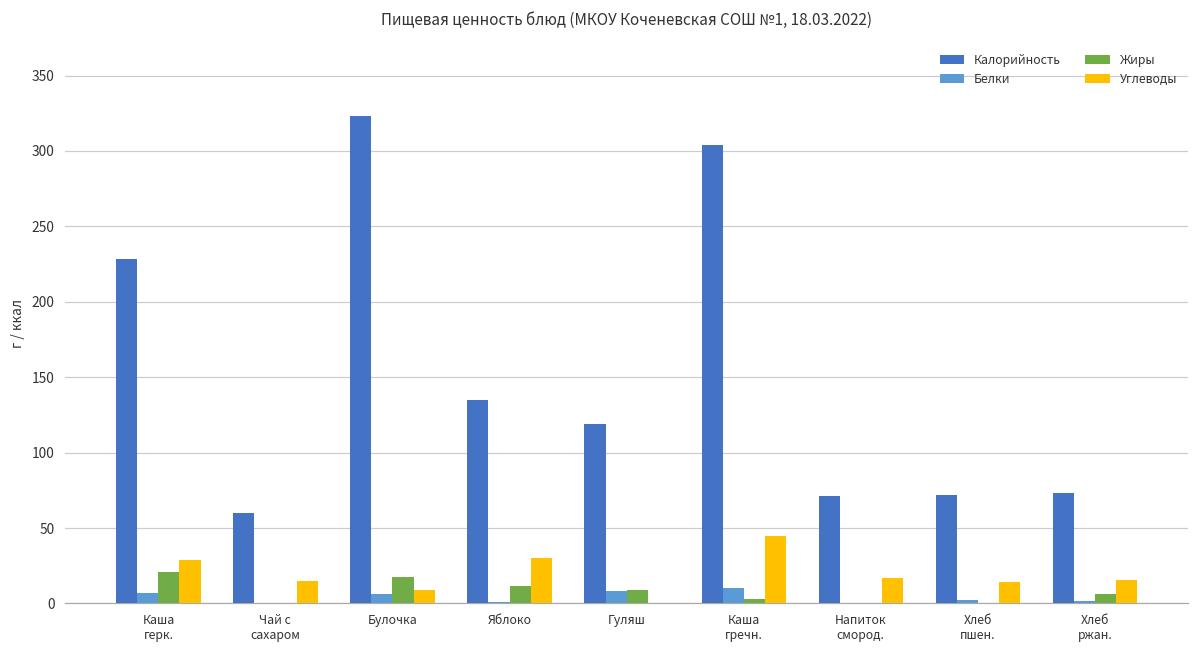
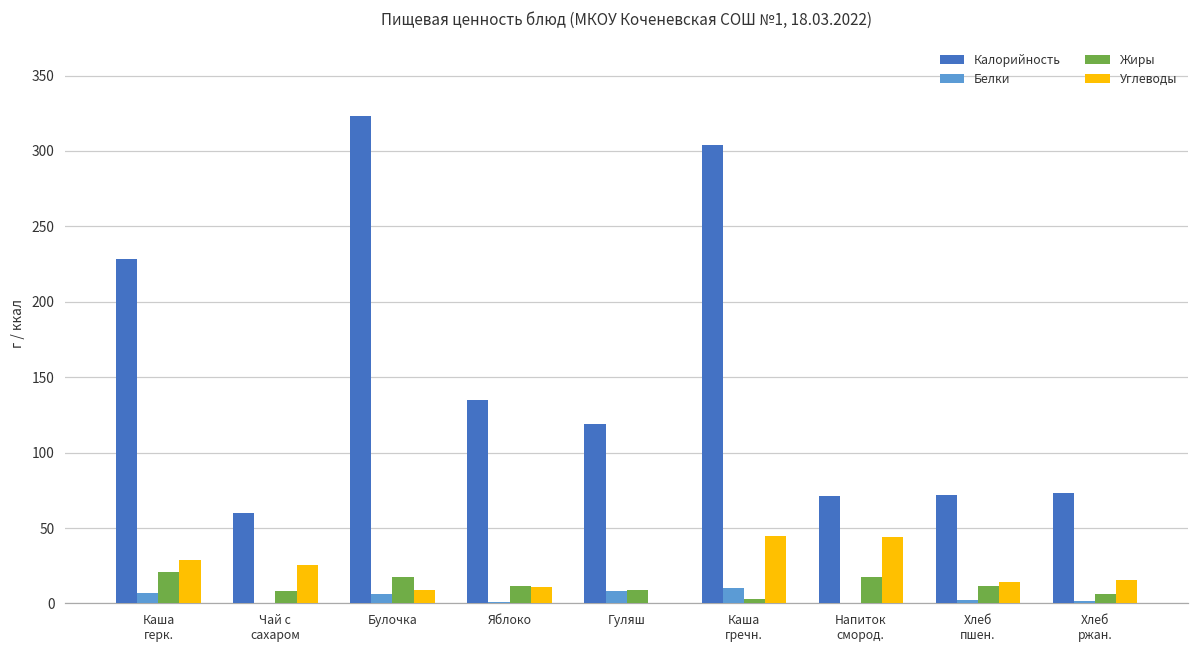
  {
    "Жиры": {
      "Каша герк.": 21,
-     "Чай с сахаром": 0,
+     "Чай с сахаром": 9,
      "Булочка": 18,
      "Яблоко": 12,
      "Гуляш": 9,
      "Каша гречн.": 3,
-     "Напиток смород.": 0,
-     "Хлеб пшен.": 0,
+     "Напиток смород.": 17,
+     "Хлеб пшен.": 11,
      "Хлеб ржан.": 6
    },
    "Углеводы": {
      "Каша герк.": 29,
-     "Чай с сахаром": 15,
+     "Чай с сахаром": 26,
      "Булочка": 9,
-     "Яблоко": 30,
+     "Яблоко": 11,
      "Каша гречн.": 44,
-     "Напиток смород.": 17,
+     "Напиток смород.": 44,
      "Хлеб пшен.": 14,
      "Хлеб ржан.": 15
    }
  }
